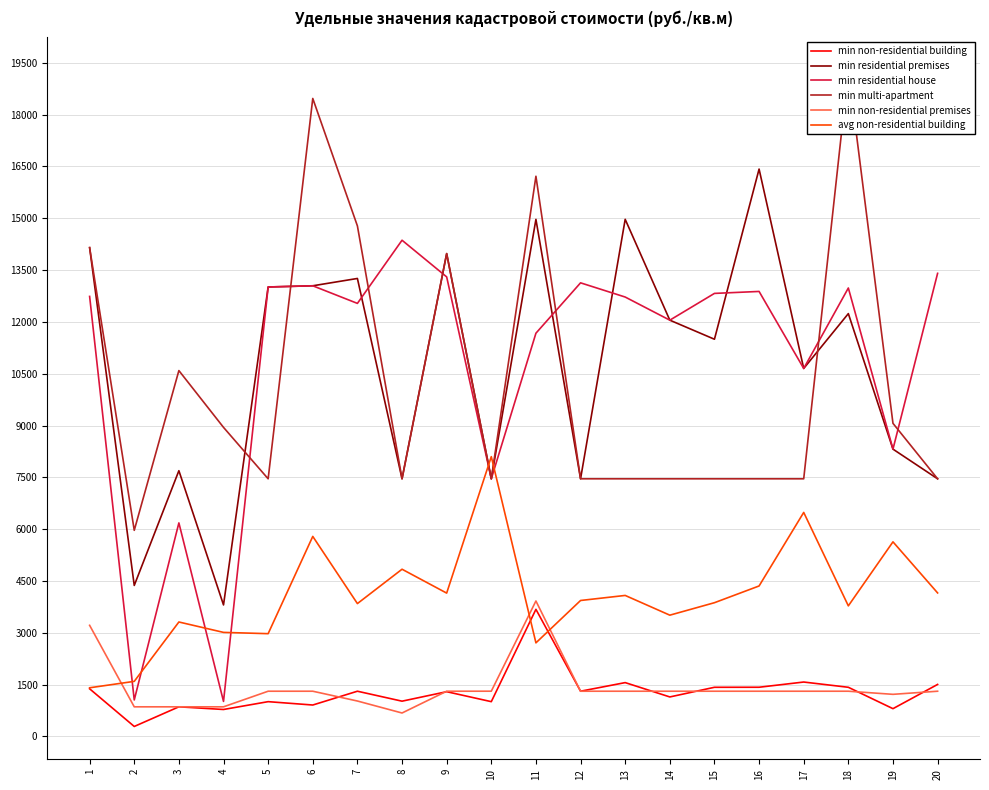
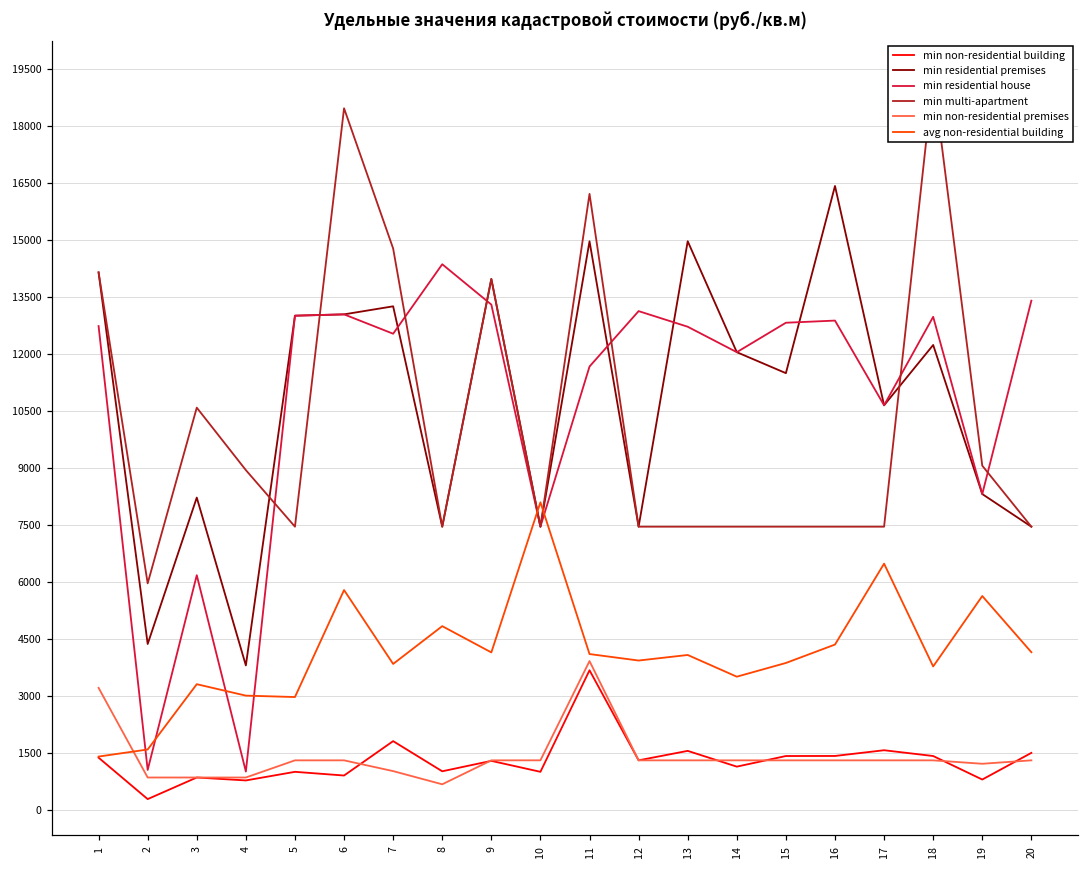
  {
    "min non-residential building": {
      "2": 300,
      "4": 800,
      "5": 1000,
      "6": 900,
-     "7": 1300,
+     "7": 1800,
      "8": 1000,
      "10": 1000,
      "11": 3700,
      "13": 1600,
      "14": 1100,
      "15": 1400,
      "16": 1400,
      "17": 1600,
      "18": 1400,
      "19": 800,
      "20": 1500
    },
    "min residential premises": {
      "2": 4400,
-     "3": 7700,
+     "3": 8200,
      "4": 3800,
      "7": 13300,
      "11": 15000,
      "13": 15000,
      "15": 11500,
      "16": 16400,
      "18": 12200
    },
    "min non-residential premises": {
      "1": 3200,
      "2": 900,
      "4": 900,
      "5": 1300,
      "6": 1300,
      "7": 1000,
      "8": 700,
      "10": 1300,
      "11": 3900,
      "13": 1300,
      "14": 1300,
      "15": 1300,
      "16": 1300,
      "17": 1300,
      "18": 1300,
      "19": 1200,
      "20": 1300
    },
    "avg non-residential building": {
      "2": 1600,
      "3": 3300,
      "4": 3000,
      "5": 3000,
      "6": 5800,
      "7": 3800,
      "8": 4800,
      "9": 4100,
      "10": 8100,
-     "11": 2700,
+     "11": 4100,
      "12": 3900,
      "13": 4100,
      "14": 3500,
      "15": 3900,
      "16": 4400,
      "17": 6500,
      "18": 3800,
      "19": 5600,
      "20": 4200
    }
  }
